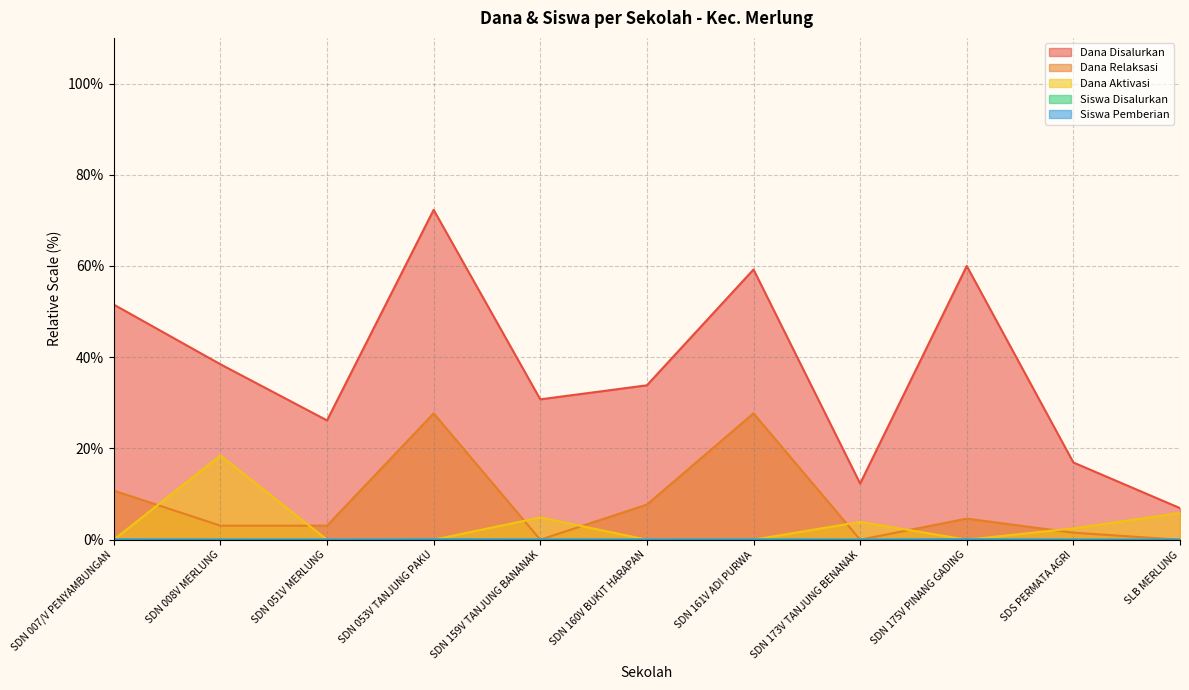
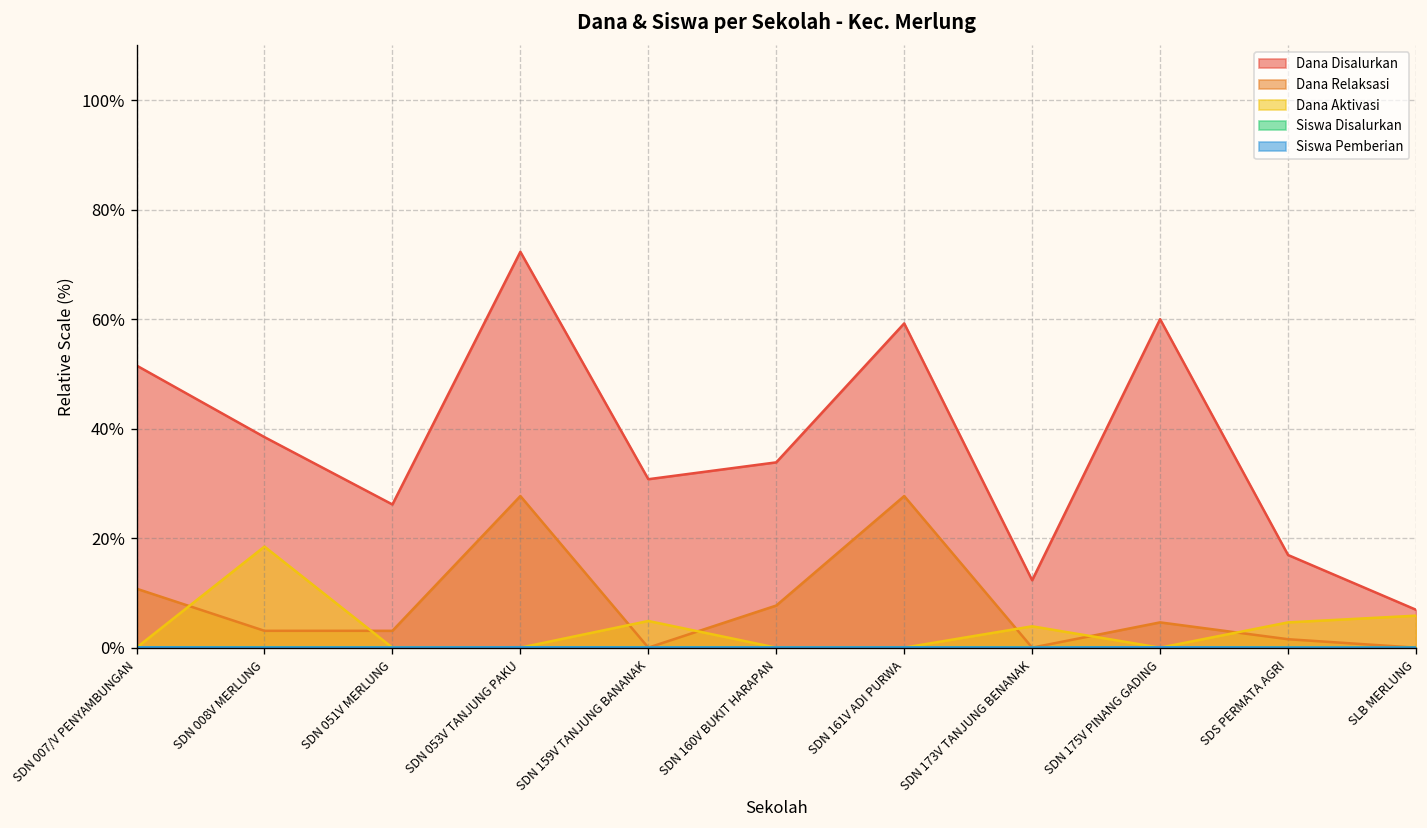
  {
    "Dana Aktivasi": {
      "SDN 008V MERLUNG": "18%",
      "SDN 159V TANJUNG BANANAK": "5%",
      "SDN 173V TANJUNG BENANAK": "4%",
-     "SDS PERMATA AGRI": "2%",
+     "SDS PERMATA AGRI": "5%",
      "SLB MERLUNG": "6%"
    }
  }
